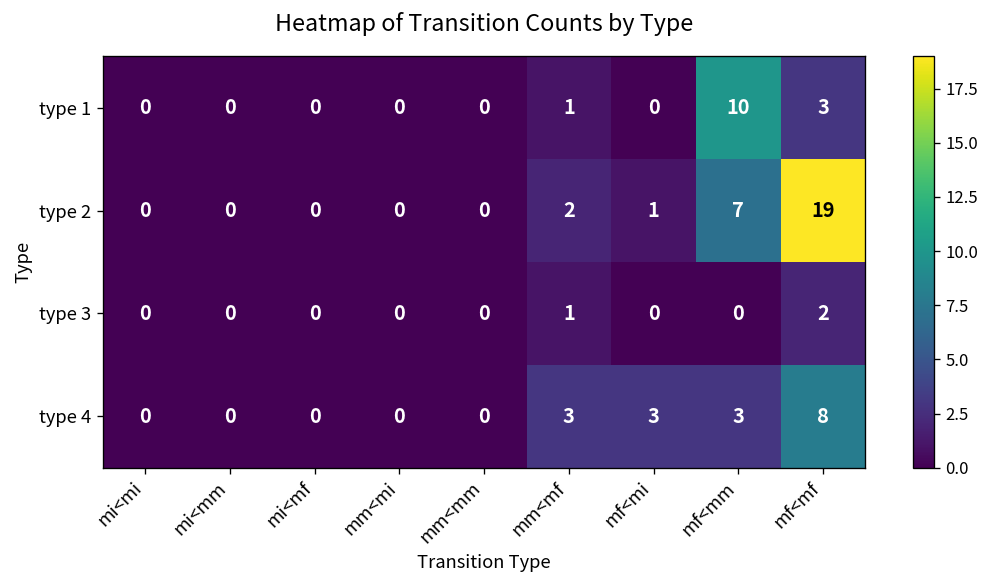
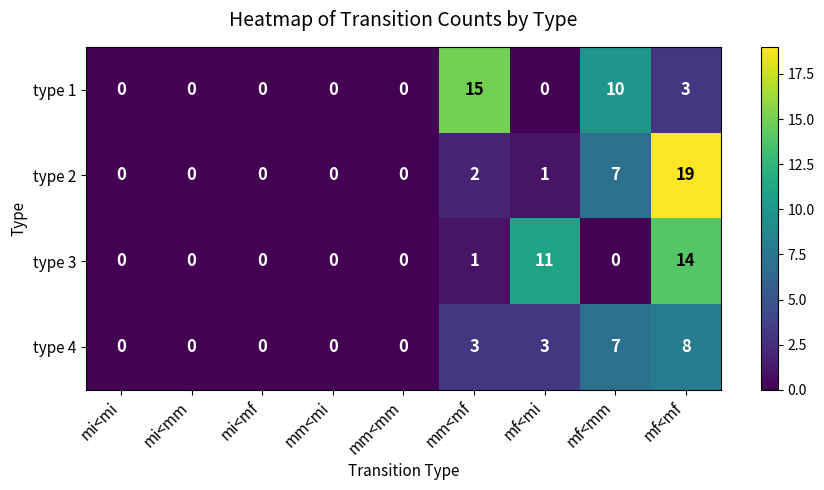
  {
    "type 1": {
      "mi<mi": 0,
      "mi<mm": 0,
      "mi<mf": 0,
      "mm<mi": 0,
      "mm<mm": 0,
-     "mm<mf": 1,
+     "mm<mf": 15,
      "mf<mi": 0,
      "mf<mm": 10,
      "mf<mf": 3
    },
    "type 2": {
      "mi<mi": 0,
      "mi<mm": 0,
      "mi<mf": 0,
      "mm<mi": 0,
      "mm<mm": 0,
      "mm<mf": 2,
      "mf<mi": 1,
      "mf<mm": 7,
      "mf<mf": 19
    },
    "type 3": {
      "mi<mi": 0,
      "mi<mm": 0,
      "mi<mf": 0,
      "mm<mi": 0,
      "mm<mm": 0,
      "mm<mf": 1,
-     "mf<mi": 0,
+     "mf<mi": 11,
      "mf<mm": 0,
-     "mf<mf": 2
+     "mf<mf": 14
    },
    "type 4": {
      "mi<mi": 0,
      "mi<mm": 0,
      "mi<mf": 0,
      "mm<mi": 0,
      "mm<mm": 0,
      "mm<mf": 3,
      "mf<mi": 3,
-     "mf<mm": 3,
+     "mf<mm": 7,
      "mf<mf": 8
    }
  }
